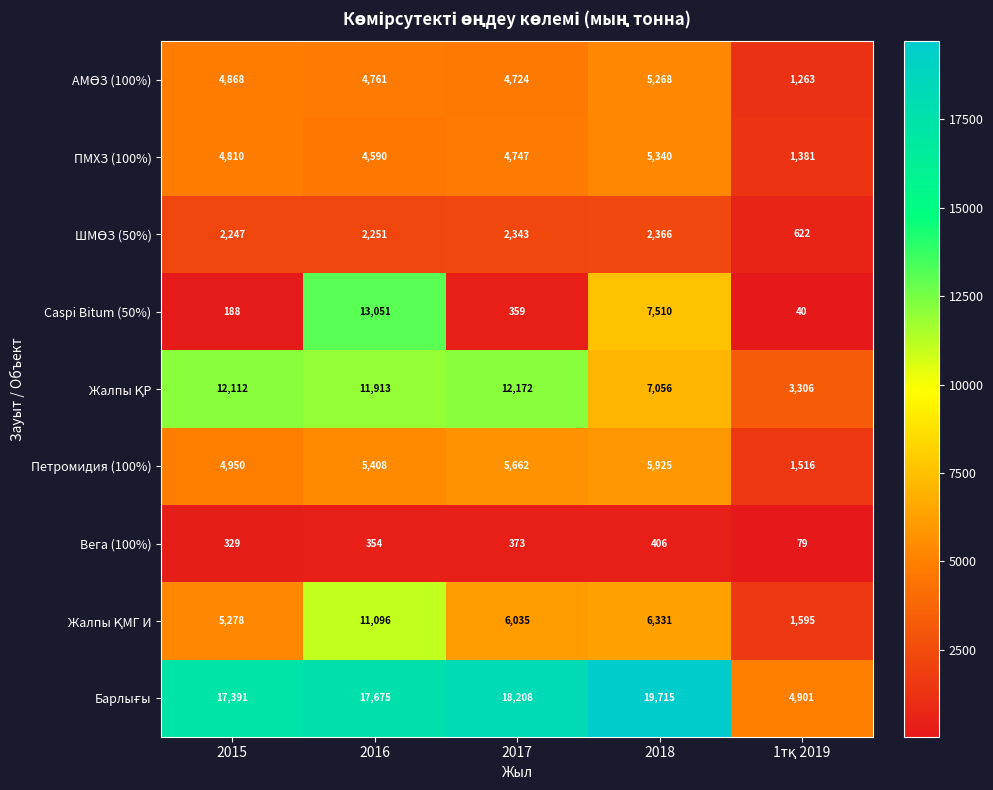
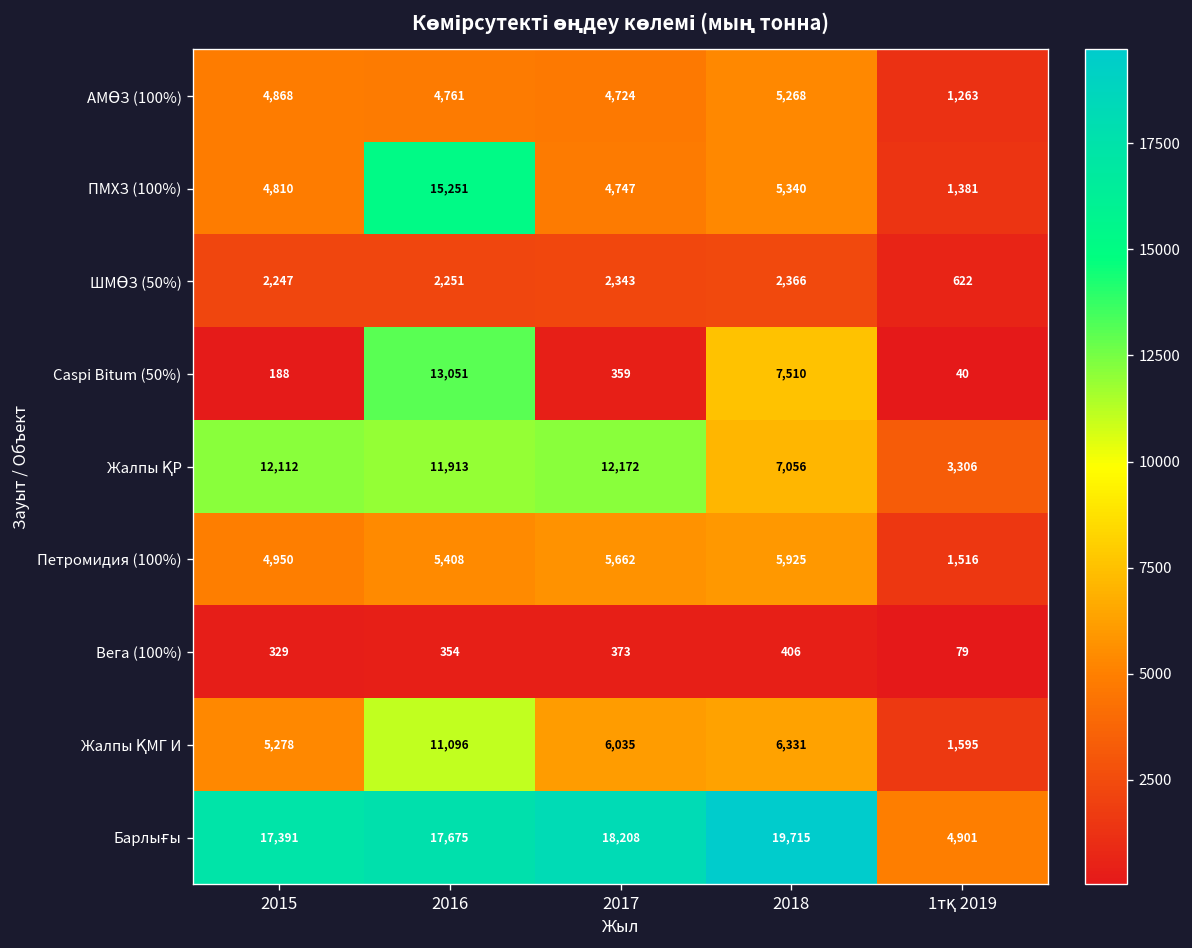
  {
    "АМӨЗ (100%)": {
      "2015": "4,868",
      "2016": "4,761",
      "2017": "4,724",
      "2018": "5,268",
      "1тқ 2019": "1,263"
    },
    "ПМХЗ (100%)": {
      "2015": "4,810",
-     "2016": "4,590",
+     "2016": "15,251",
      "2017": "4,747",
      "2018": "5,340",
      "1тқ 2019": "1,381"
    },
    "ШМӨЗ (50%)": {
      "2015": "2,247",
      "2016": "2,251",
      "2017": "2,343",
      "2018": "2,366",
      "1тқ 2019": "622"
    },
    "Caspi Bitum (50%)": {
      "2015": "188",
      "2016": "13,051",
      "2017": "359",
      "2018": "7,510",
      "1тқ 2019": "40"
    },
    "Жалпы ҚР": {
      "2015": "12,112",
      "2016": "11,913",
      "2017": "12,172",
      "2018": "7,056",
      "1тқ 2019": "3,306"
    },
    "Петромидия (100%)": {
      "2015": "4,950",
      "2016": "5,408",
      "2017": "5,662",
      "2018": "5,925",
      "1тқ 2019": "1,516"
    },
    "Вега (100%)": {
      "2015": "329",
      "2016": "354",
      "2017": "373",
      "2018": "406",
      "1тқ 2019": "79"
    },
    "Жалпы ҚМГ И": {
      "2015": "5,278",
      "2016": "11,096",
      "2017": "6,035",
      "2018": "6,331",
      "1тқ 2019": "1,595"
    },
    "Барлығы": {
      "2015": "17,391",
      "2016": "17,675",
      "2017": "18,208",
      "2018": "19,715",
      "1тқ 2019": "4,901"
    }
  }
